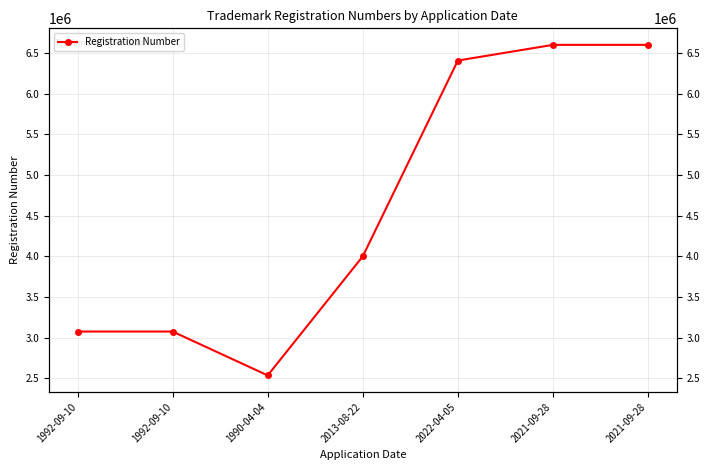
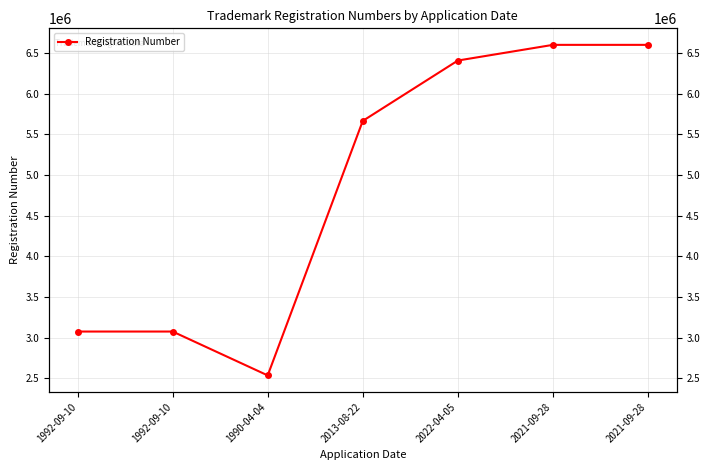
  {
    "1990-04-04": 2500000,
-   "2013-08-22": 4000000,
+   "2013-08-22": 5700000,
    "2022-04-05": 6400000
  }
